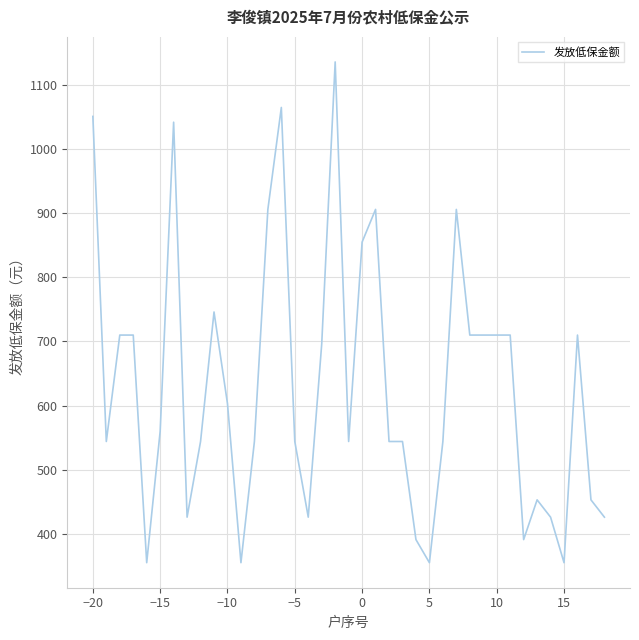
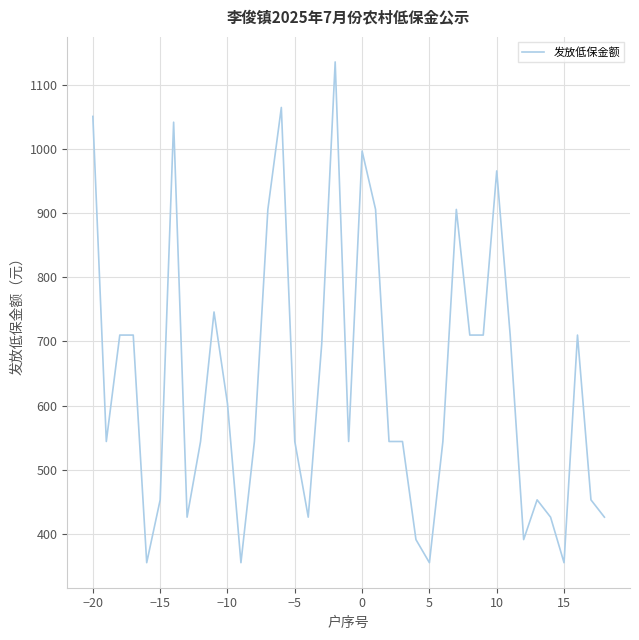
  {
    "−20": 1050,
-   "−15": 560,
+   "−15": 450,
    "−10": 600,
    "−5": 540,
-   "0": 860,
+   "0": 1000,
    "5": 360,
-   "10": 710,
+   "10": 970,
    "15": 360
  }
